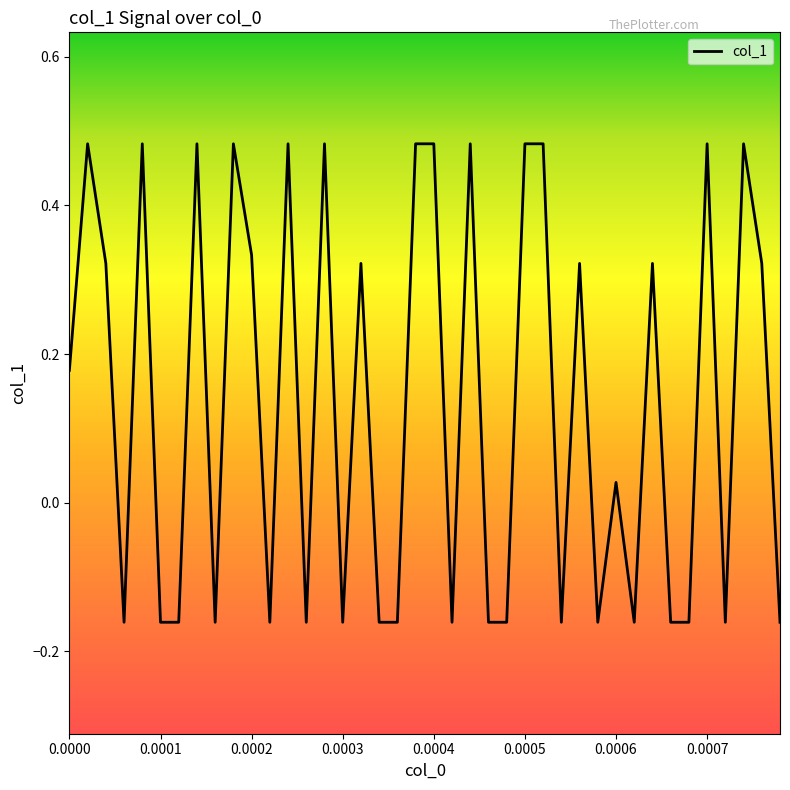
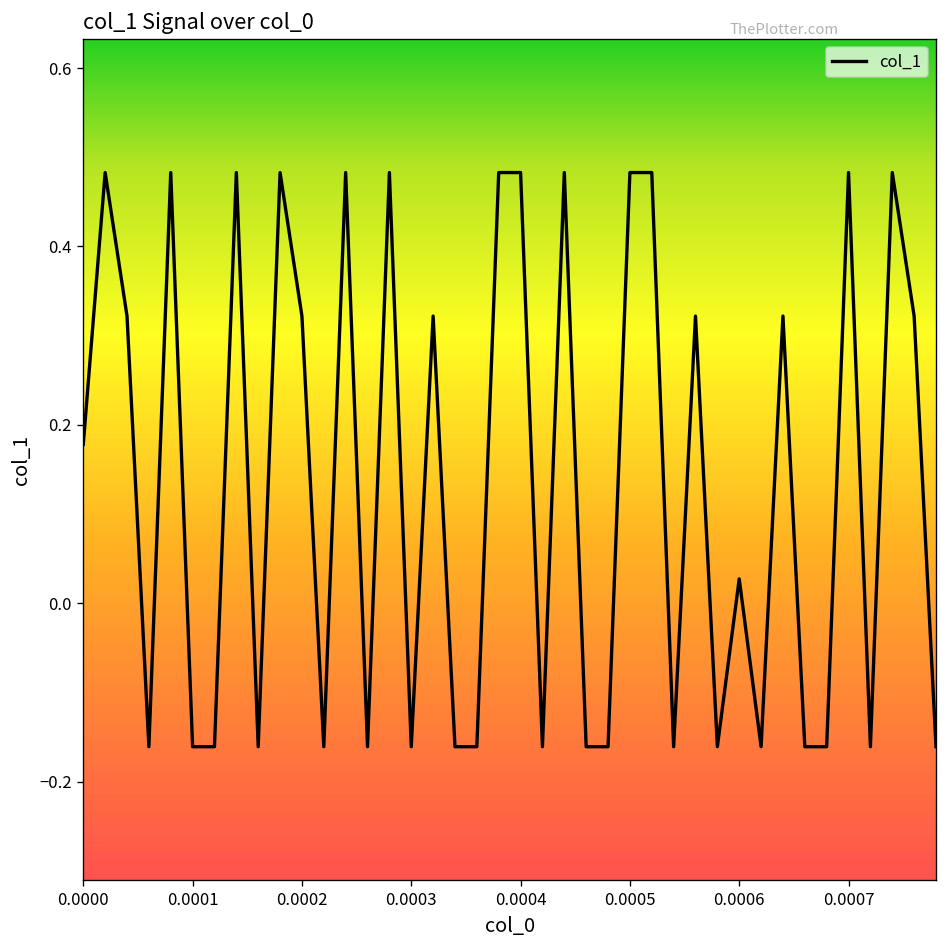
  {
    "0.0000": 0.18,
    "0.0001": -0.16,
-   "0.0002": 0.33,
+   "0.0002": 0.32,
    "0.0003": -0.16,
    "0.0004": 0.48,
    "0.0005": 0.48,
    "0.0006": 0.03,
    "0.0007": 0.48
  }
